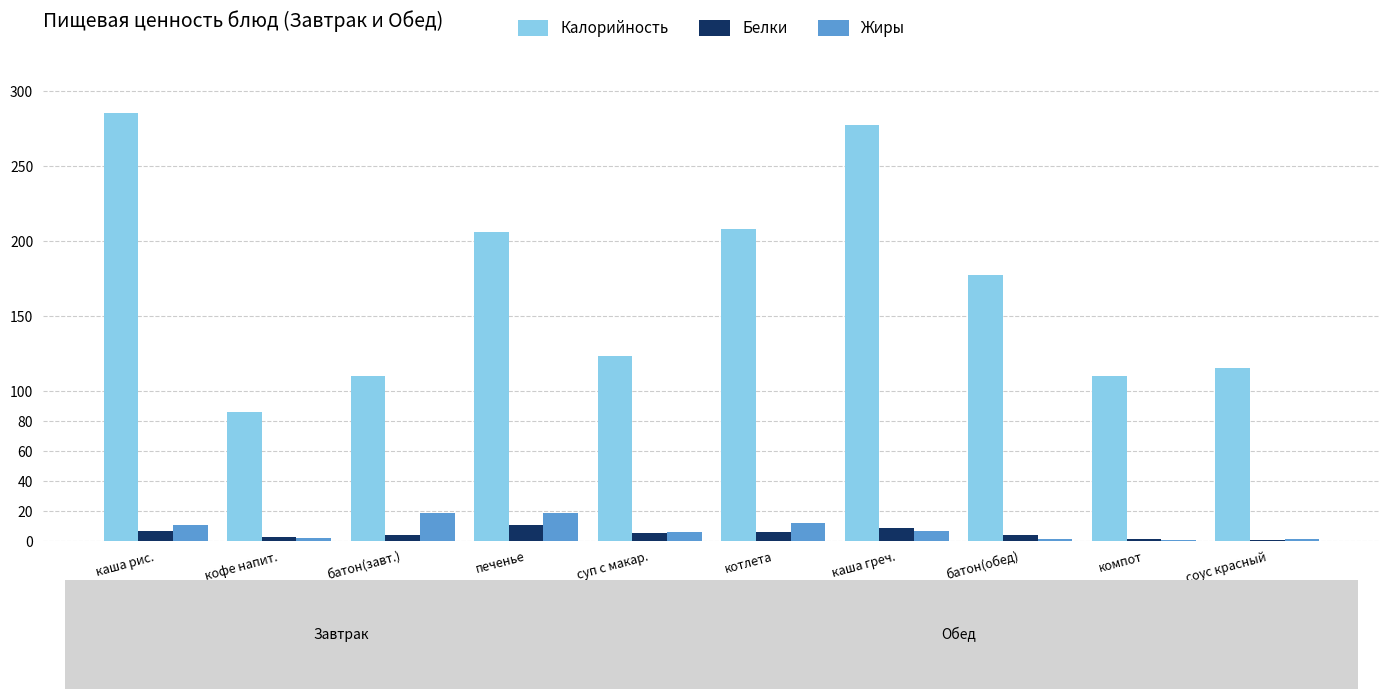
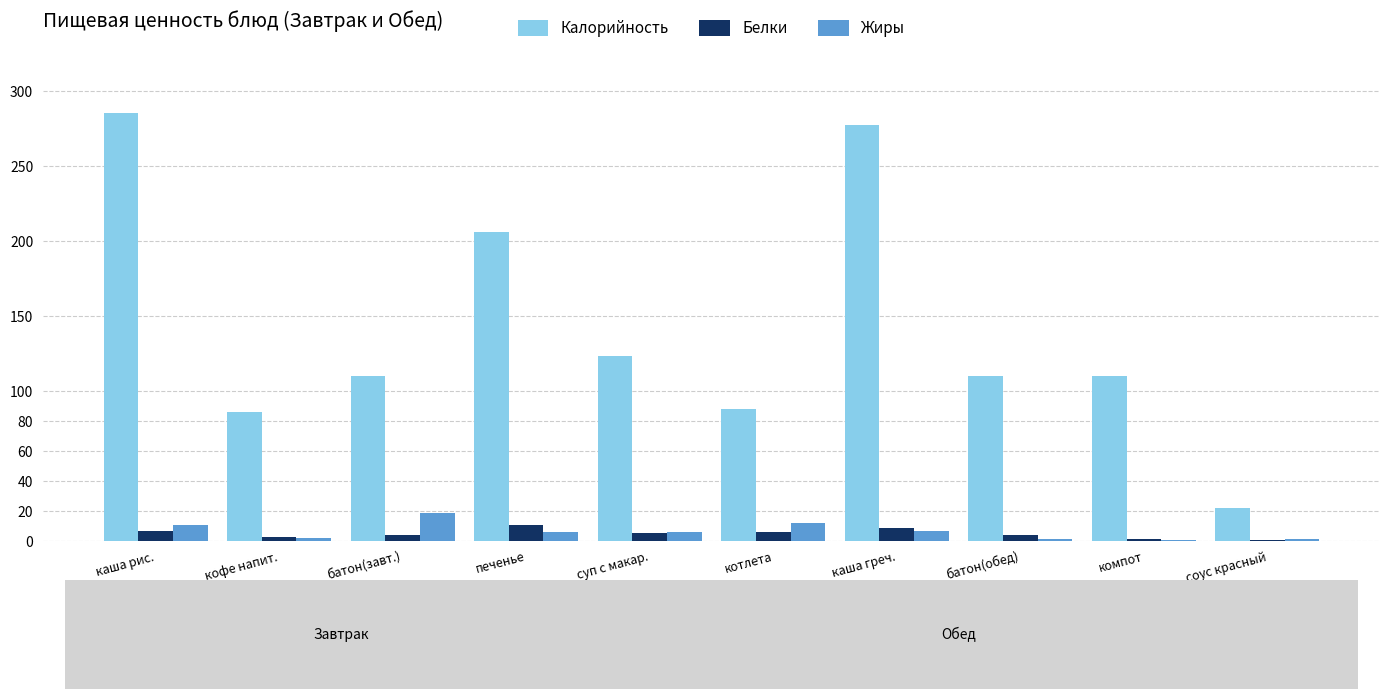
  {
    "Калорийность": {
      "каша рис.": 285,
      "кофе напит.": 86,
      "батон(завт.)": 110,
      "печенье": 206,
      "суп с макар.": 123,
-     "котлета": 208,
+     "котлета": 88,
      "каша греч.": 277,
-     "батон(обед)": 177,
+     "батон(обед)": 110,
      "компот": 110,
-     "соус красный": 115
+     "соус красный": 22
    },
    "Белки": {
      "каша рис.": 6,
      "кофе напит.": 2,
      "батон(завт.)": 4,
      "печенье": 10,
      "суп с макар.": 5,
      "котлета": 6,
      "каша греч.": 9,
      "батон(обед)": 4
    },
    "Жиры": {
      "каша рис.": 10,
      "батон(завт.)": 19,
-     "печенье": 18,
+     "печенье": 6,
      "суп с макар.": 6,
      "котлета": 12,
      "каша греч.": 6
    }
  }
